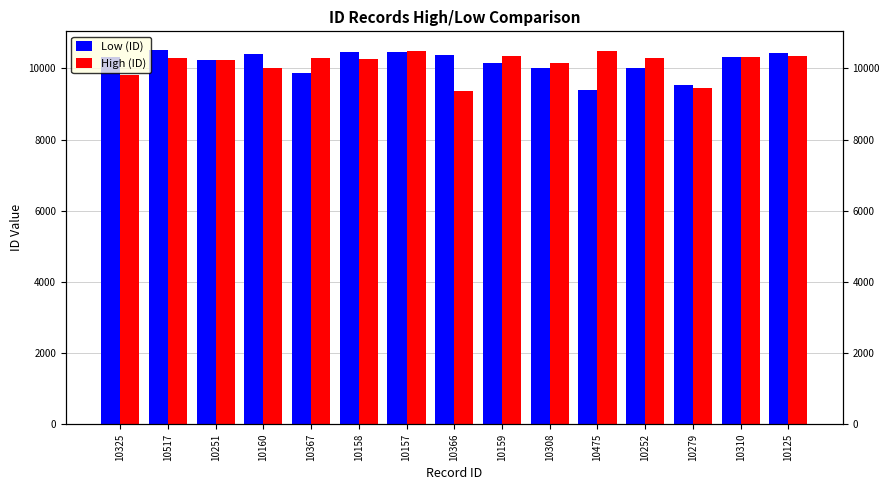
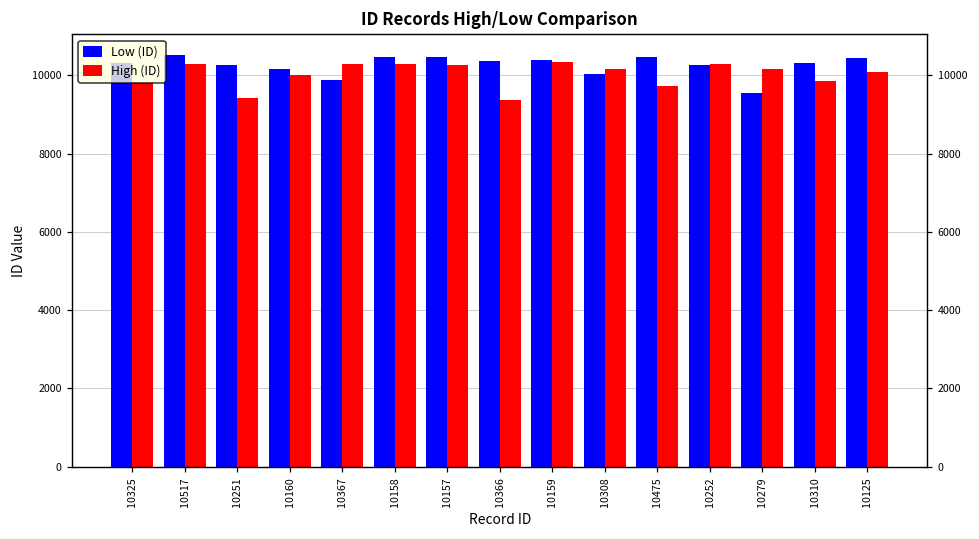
  {
    "Low (ID)": {
      "10517": 10500,
      "10251": 10300,
-     "10160": 10400,
+     "10160": 10200,
      "10367": 9900,
      "10158": 10500,
      "10157": 10500,
      "10366": 10400,
-     "10159": 10200,
+     "10159": 10400,
      "10308": 10000,
-     "10475": 9400,
-     "10252": 10000,
+     "10475": 10500,
+     "10252": 10300,
      "10279": 9500,
      "10310": 10300,
      "10125": 10400
    },
    "High (ID)": {
      "10325": 9800,
      "10517": 10300,
-     "10251": 10300,
+     "10251": 9400,
      "10160": 10000,
      "10367": 10300,
      "10158": 10300,
-     "10157": 10500,
+     "10157": 10300,
      "10366": 9400,
      "10159": 10300,
      "10308": 10200,
-     "10475": 10500,
+     "10475": 9700,
      "10252": 10300,
-     "10279": 9500,
-     "10310": 10300,
-     "10125": 10300
+     "10279": 10200,
+     "10310": 9800,
+     "10125": 10100
    }
  }
